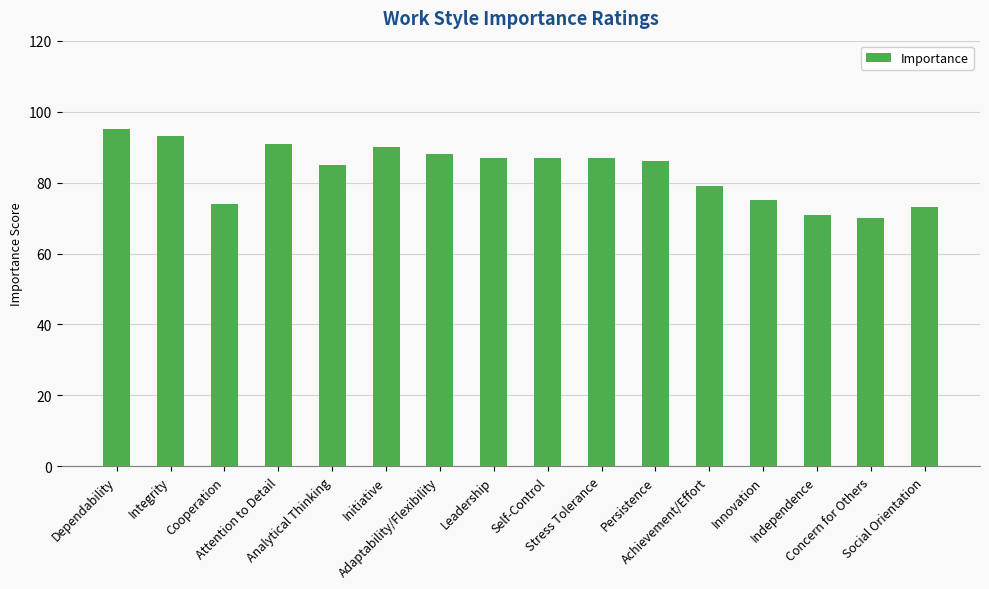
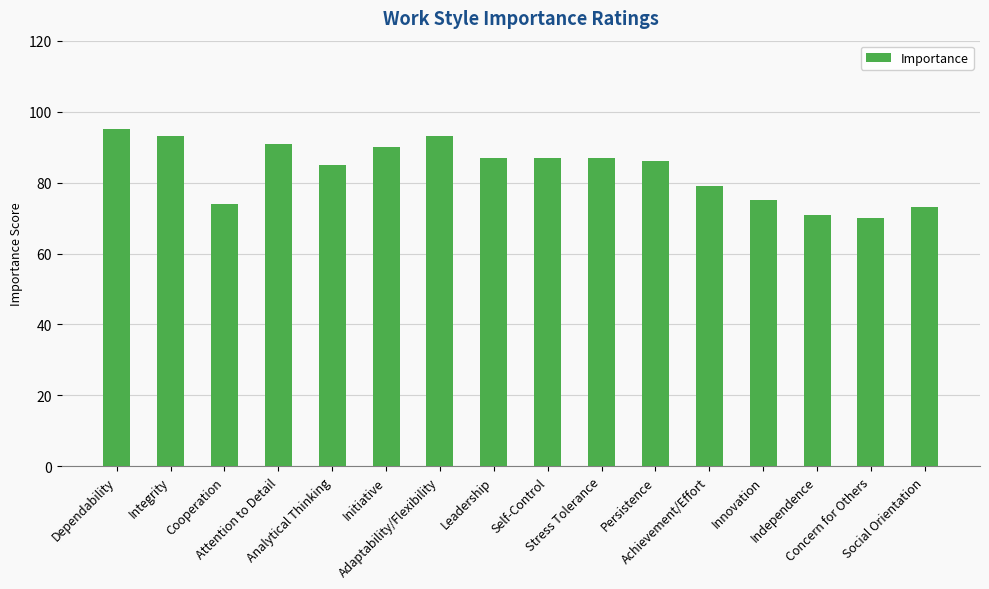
  {
    "Dependability": 95,
    "Integrity": 93,
    "Cooperation": 74,
    "Attention to Detail": 91,
    "Analytical Thinking": 85,
    "Initiative": 90,
-   "Adaptability/Flexibility": 88,
+   "Adaptability/Flexibility": 93,
    "Leadership": 87,
    "Self-Control": 87,
    "Stress Tolerance": 87,
    "Persistence": 86,
    "Achievement/Effort": 79,
    "Innovation": 75,
    "Independence": 71,
    "Concern for Others": 70,
    "Social Orientation": 73
  }
